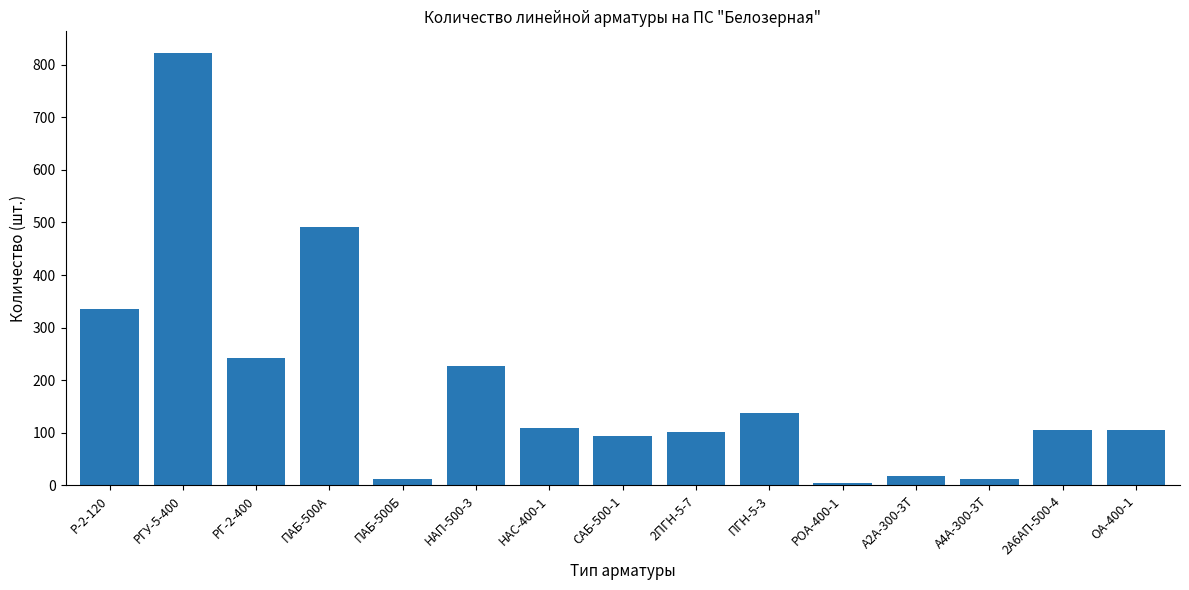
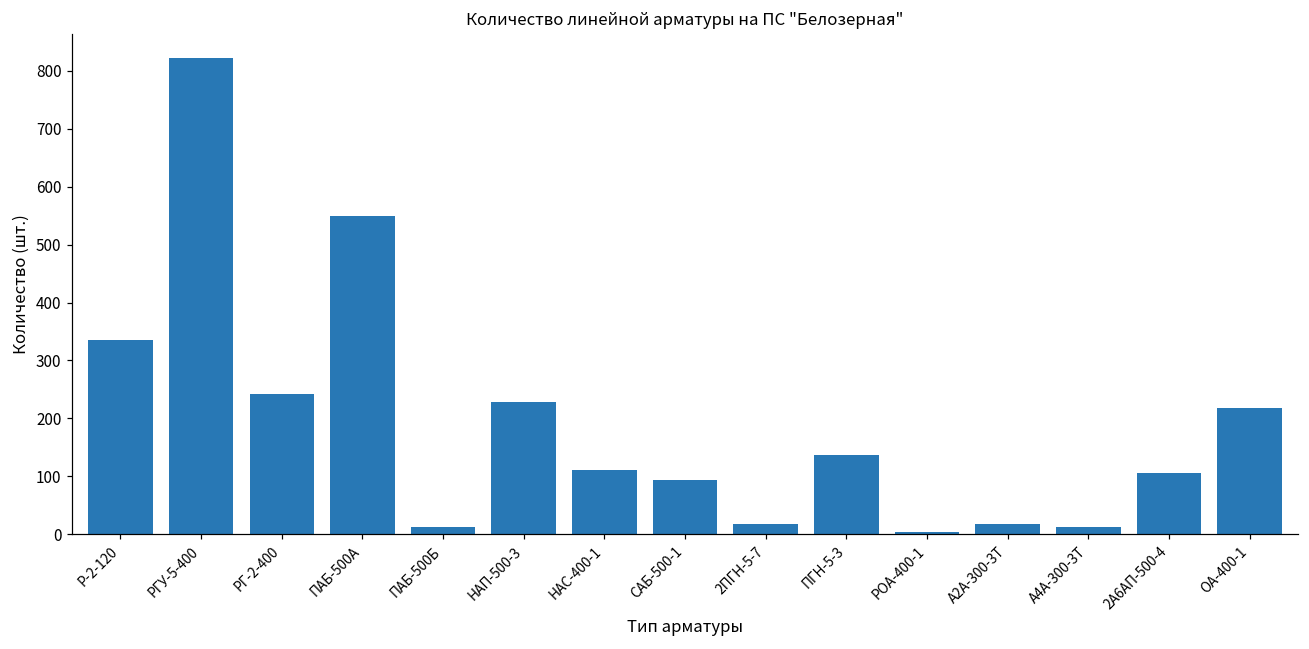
  {
    "Р-2-120": 340,
    "РГУ-5-400": 820,
    "РГ-2-400": 240,
-   "ПАБ-500А": 490,
+   "ПАБ-500А": 550,
    "ПАБ-500Б": 10,
    "НАП-500-3": 230,
    "НАС-400-1": 110,
    "САБ-500-1": 90,
-   "2ПГН-5-7": 100,
+   "2ПГН-5-7": 20,
    "ПГН-5-3": 140,
    "А2А-300-3Т": 20,
    "А4А-300-3Т": 10,
    "2А6АП-500-4": 110,
-   "ОА-400-1": 110
+   "ОА-400-1": 220
  }
